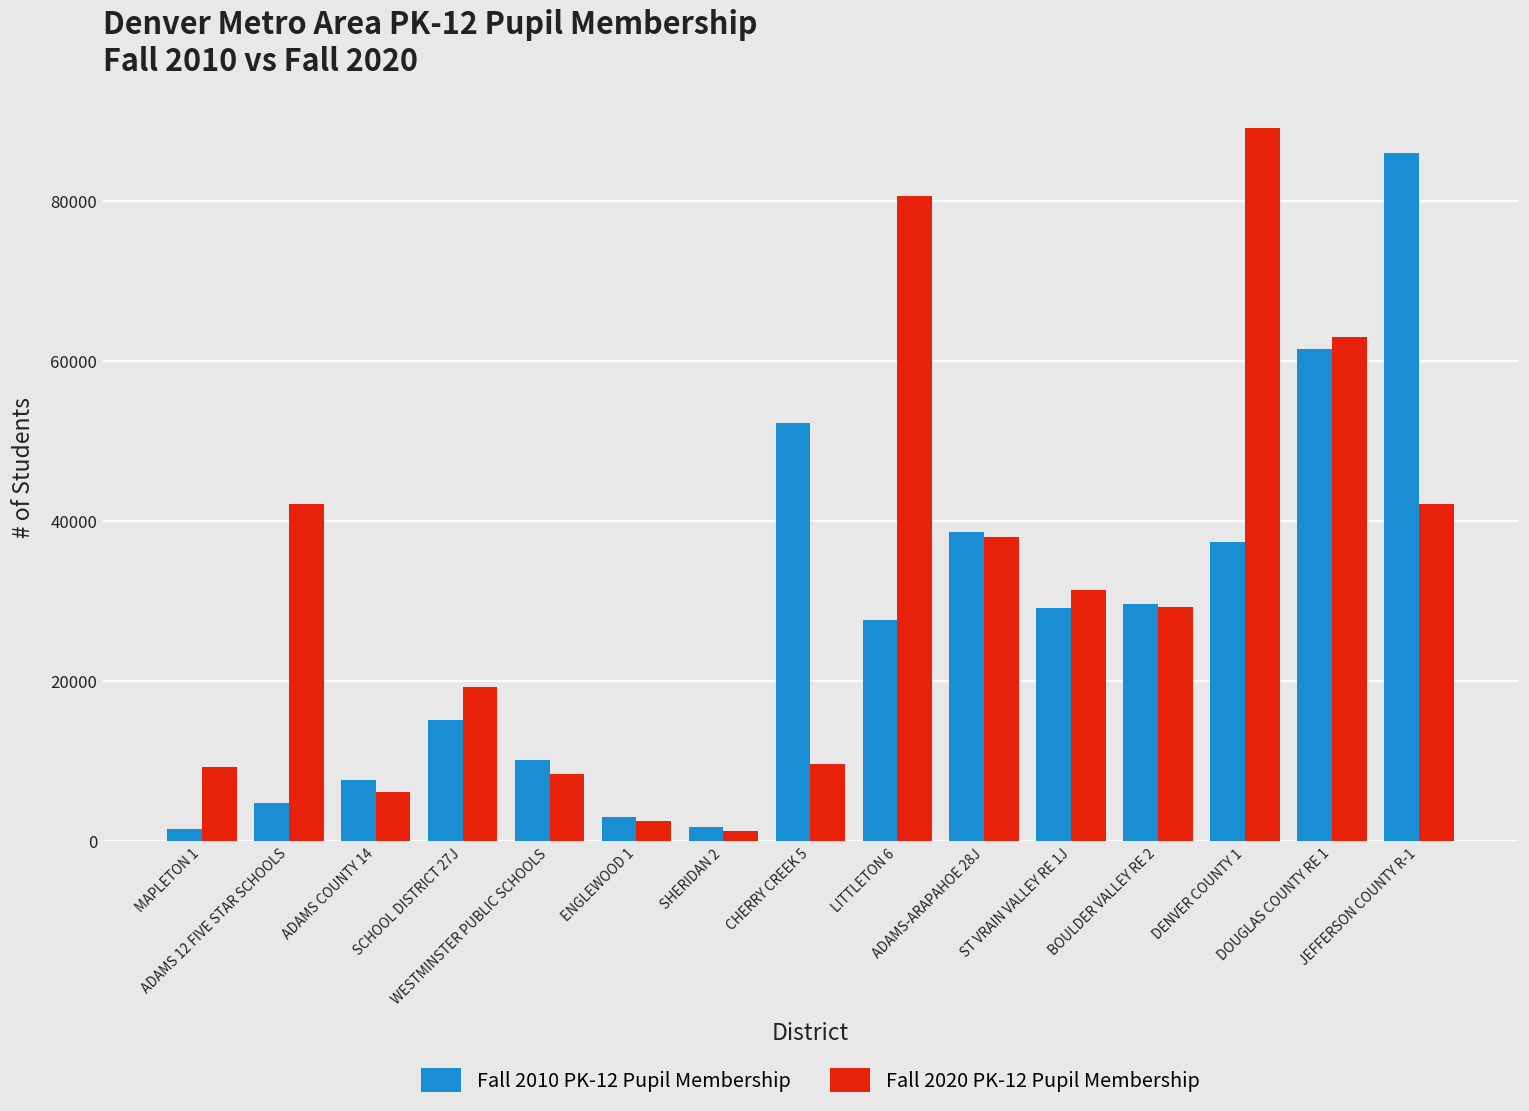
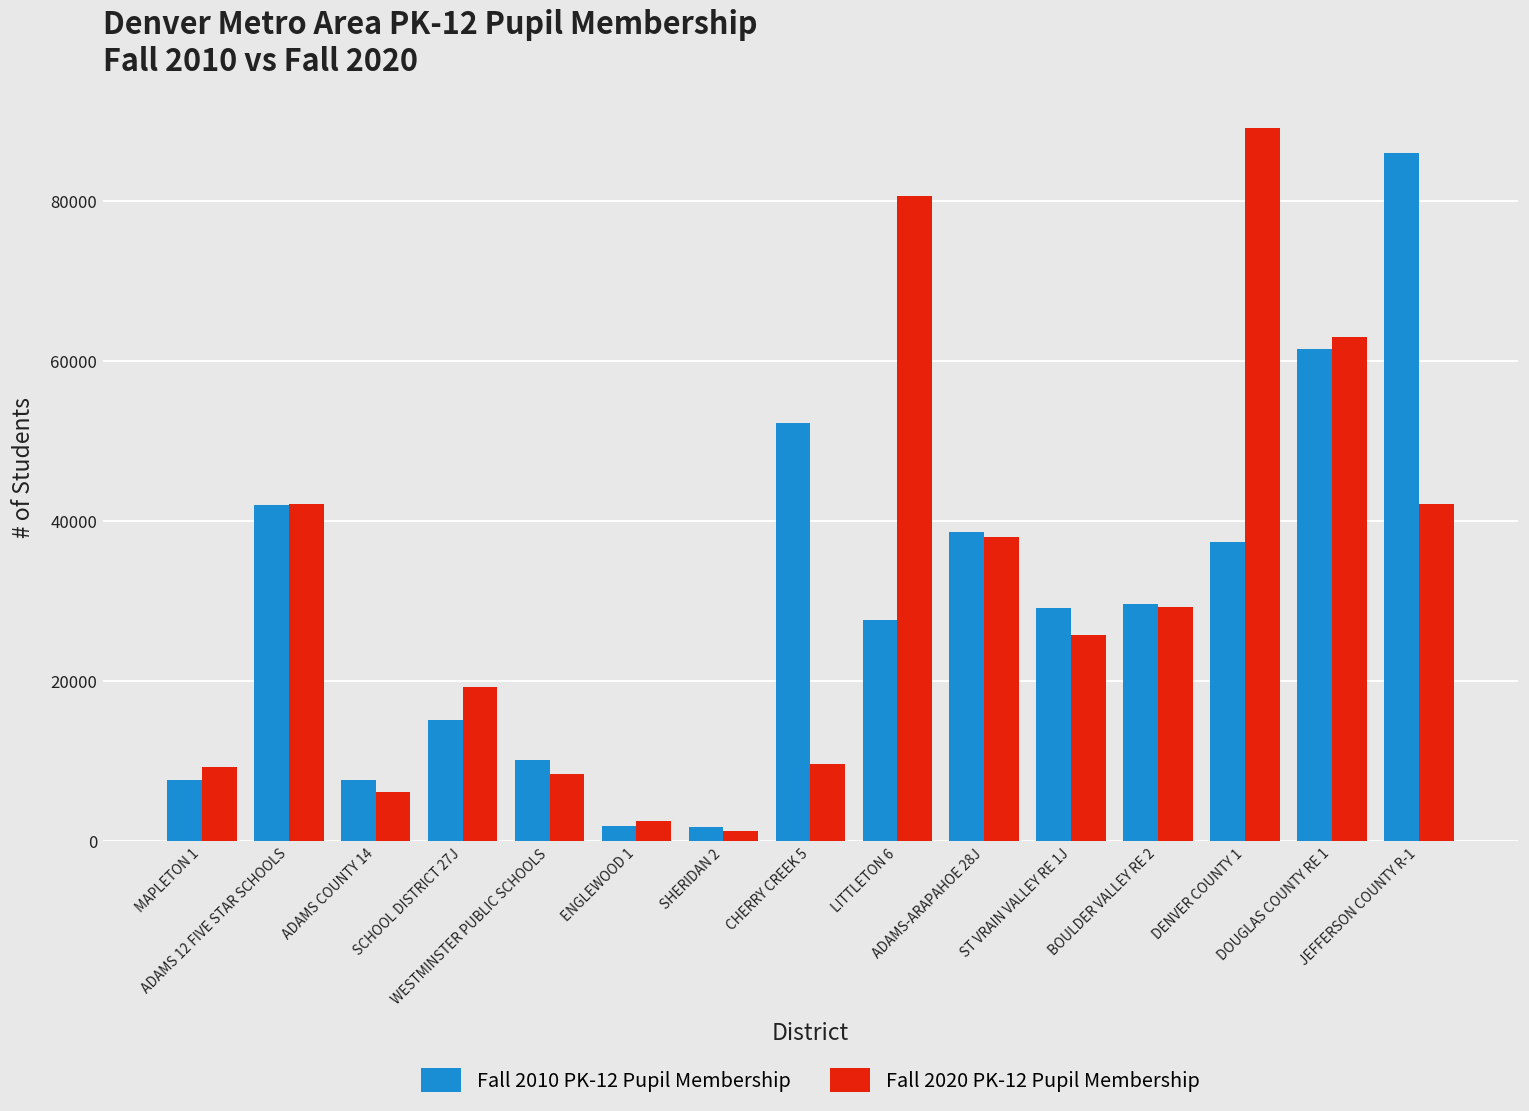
  {
    "Fall 2010 PK-12 Pupil Membership": {
-     "MAPLETON 1": 1000,
-     "ADAMS 12 FIVE STAR SCHOOLS": 5000,
+     "MAPLETON 1": 8000,
+     "ADAMS 12 FIVE STAR SCHOOLS": 42000,
      "ADAMS COUNTY 14": 8000,
      "SCHOOL DISTRICT 27J": 15000,
      "WESTMINSTER PUBLIC SCHOOLS": 10000,
-     "ENGLEWOOD 1": 3000,
+     "ENGLEWOOD 1": 2000,
      "SHERIDAN 2": 2000,
      "CHERRY CREEK 5": 52000,
      "LITTLETON 6": 28000,
      "ADAMS-ARAPAHOE 28J": 39000,
      "ST VRAIN VALLEY RE 1J": 29000,
      "BOULDER VALLEY RE 2": 30000,
      "DENVER COUNTY 1": 37000,
      "DOUGLAS COUNTY RE 1": 61000,
      "JEFFERSON COUNTY R-1": 86000
    },
    "Fall 2020 PK-12 Pupil Membership": {
      "MAPLETON 1": 9000,
      "ADAMS 12 FIVE STAR SCHOOLS": 42000,
      "ADAMS COUNTY 14": 6000,
      "SCHOOL DISTRICT 27J": 19000,
      "WESTMINSTER PUBLIC SCHOOLS": 8000,
      "ENGLEWOOD 1": 2000,
      "SHERIDAN 2": 1000,
      "CHERRY CREEK 5": 10000,
      "LITTLETON 6": 81000,
      "ADAMS-ARAPAHOE 28J": 38000,
-     "ST VRAIN VALLEY RE 1J": 31000,
+     "ST VRAIN VALLEY RE 1J": 26000,
      "BOULDER VALLEY RE 2": 29000,
      "DENVER COUNTY 1": 89000,
      "DOUGLAS COUNTY RE 1": 63000,
      "JEFFERSON COUNTY R-1": 42000
    }
  }
